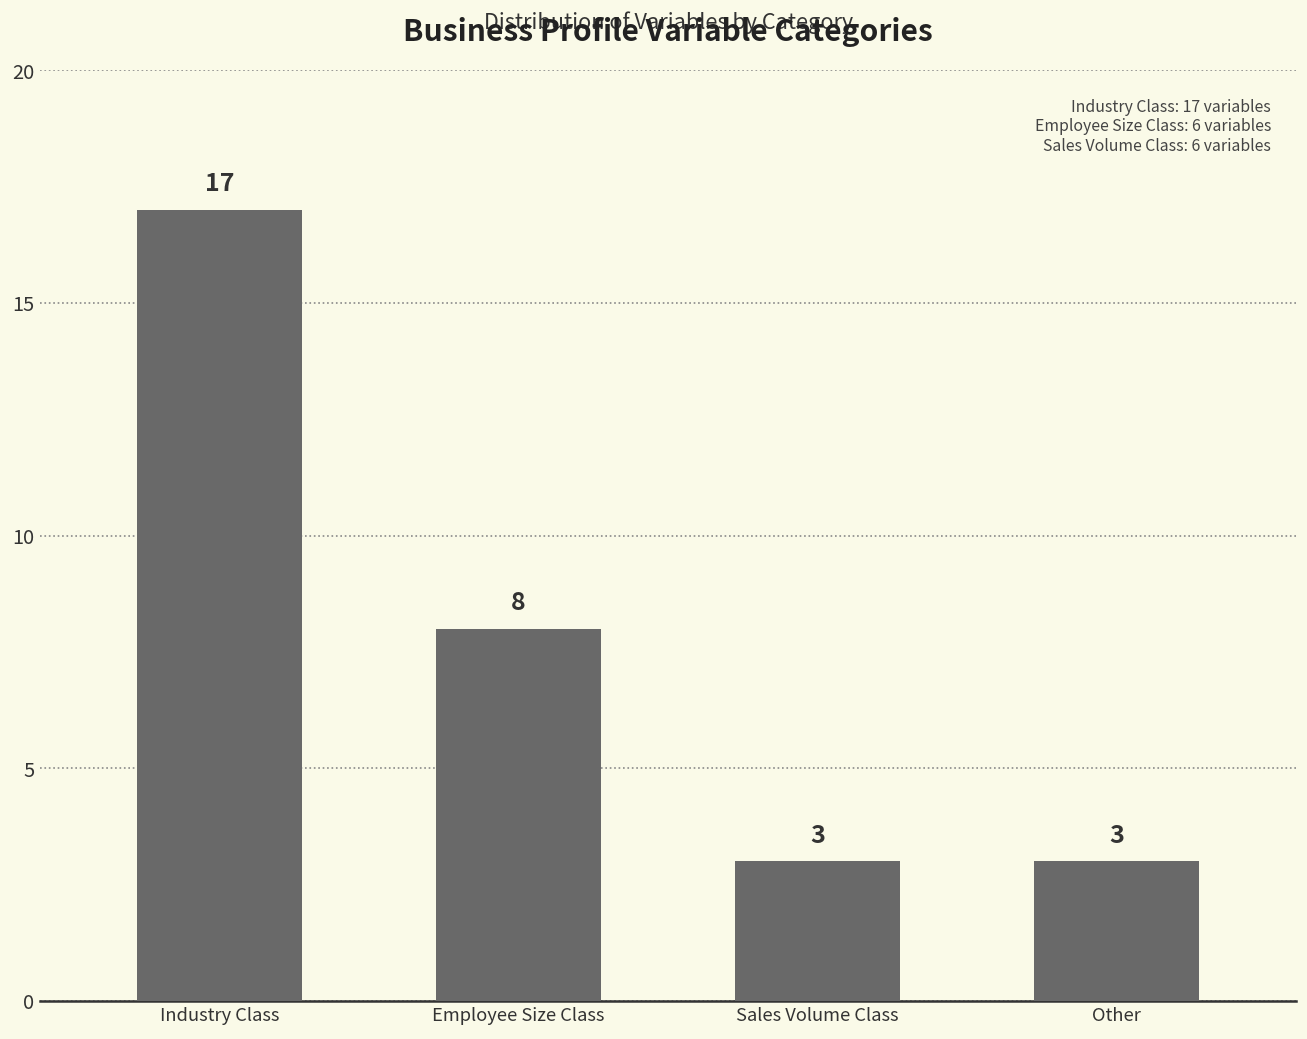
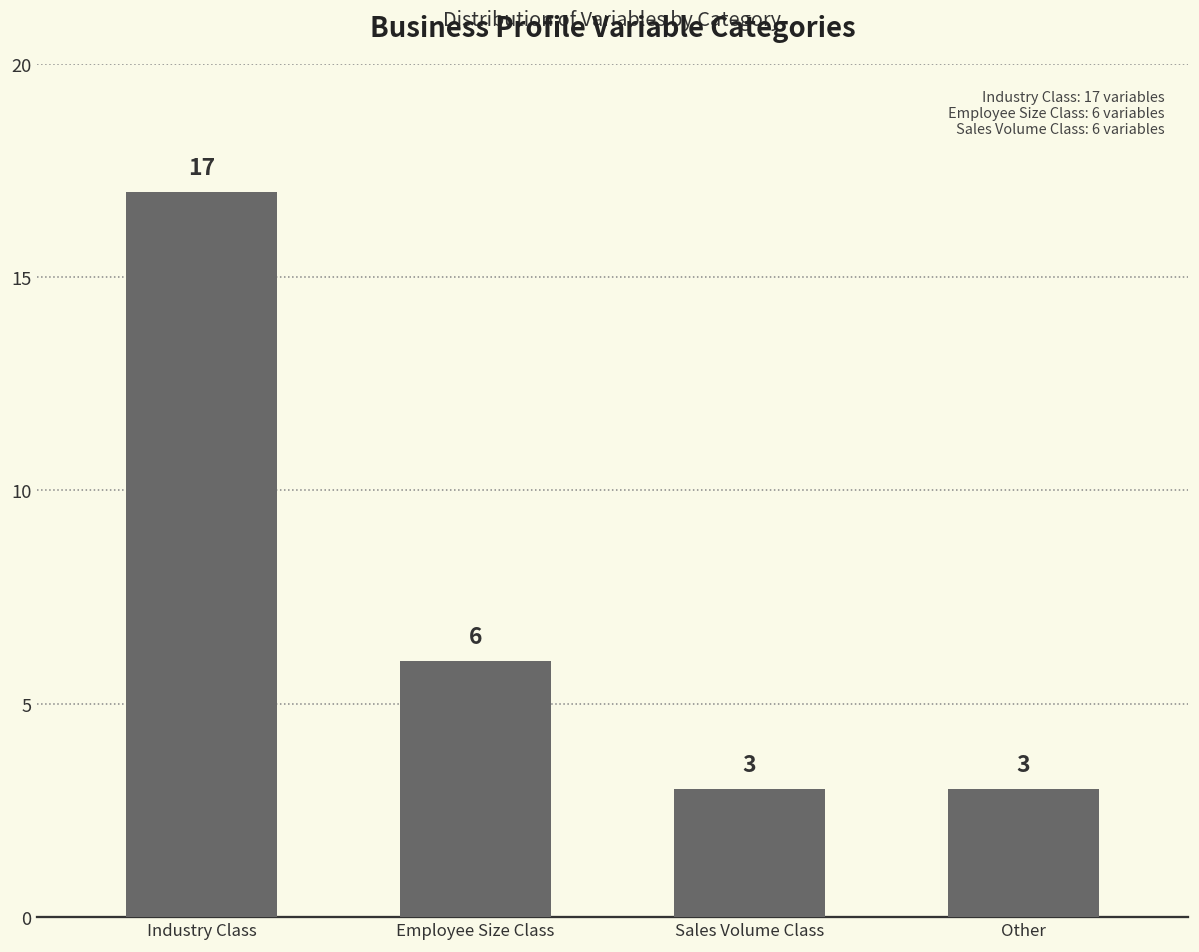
  {
    "Industry Class": 17,
-   "Employee Size Class": 8,
+   "Employee Size Class": 6,
    "Sales Volume Class": 3,
    "Other": 3
  }
